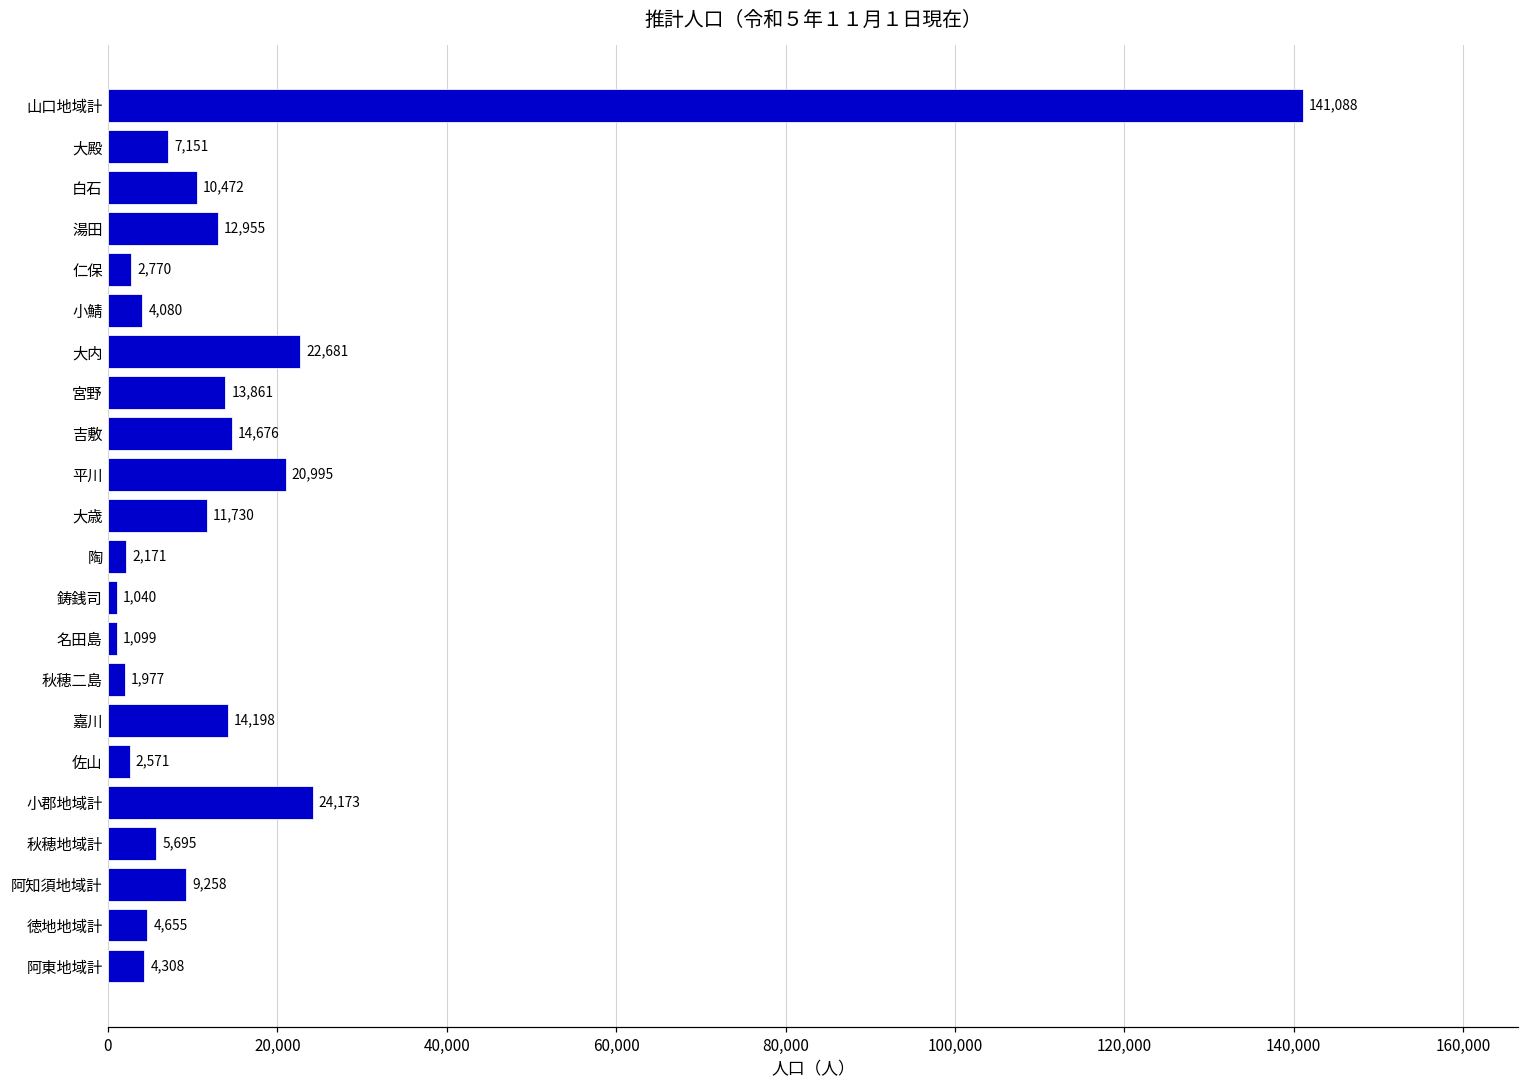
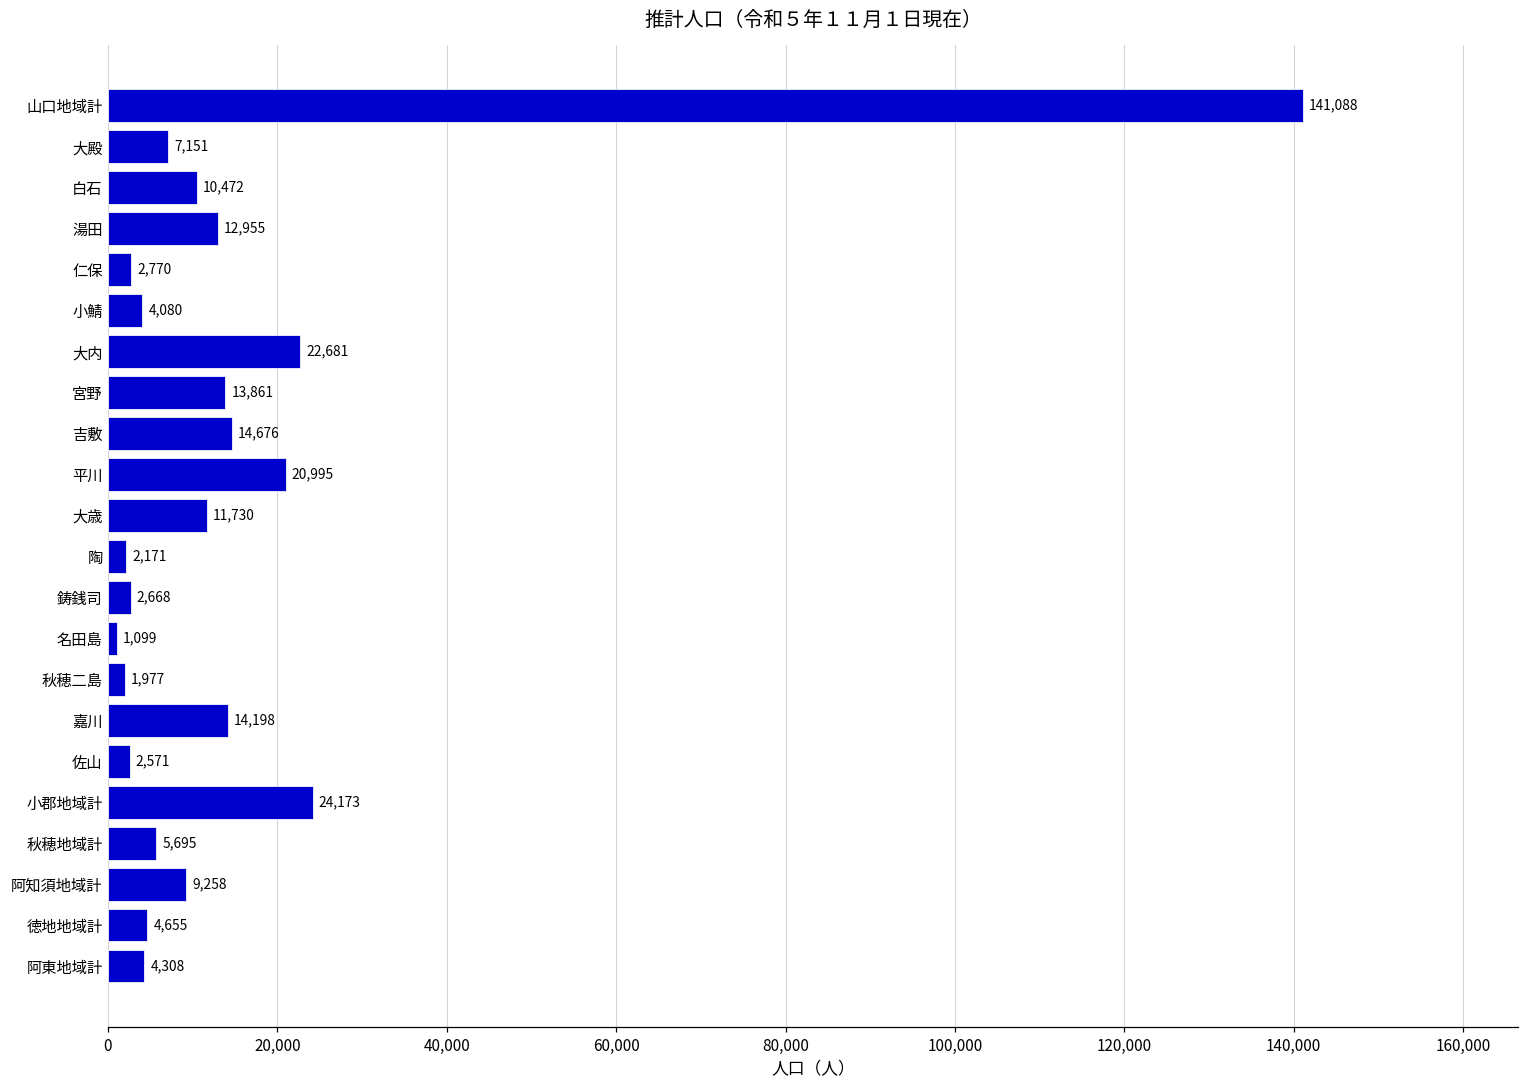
  {
    "山口地域計": "141,088",
    "大殿": "7,151",
    "白石": "10,472",
    "湯田": "12,955",
    "仁保": "2,770",
    "小鯖": "4,080",
    "大内": "22,681",
    "宮野": "13,861",
    "吉敷": "14,676",
    "平川": "20,995",
    "大歳": "11,730",
    "陶": "2,171",
-   "鋳銭司": "1,040",
+   "鋳銭司": "2,668",
    "名田島": "1,099",
    "秋穂二島": "1,977",
    "嘉川": "14,198",
    "佐山": "2,571",
    "小郡地域計": "24,173",
    "秋穂地域計": "5,695",
    "阿知須地域計": "9,258",
    "徳地地域計": "4,655",
    "阿東地域計": "4,308"
  }
